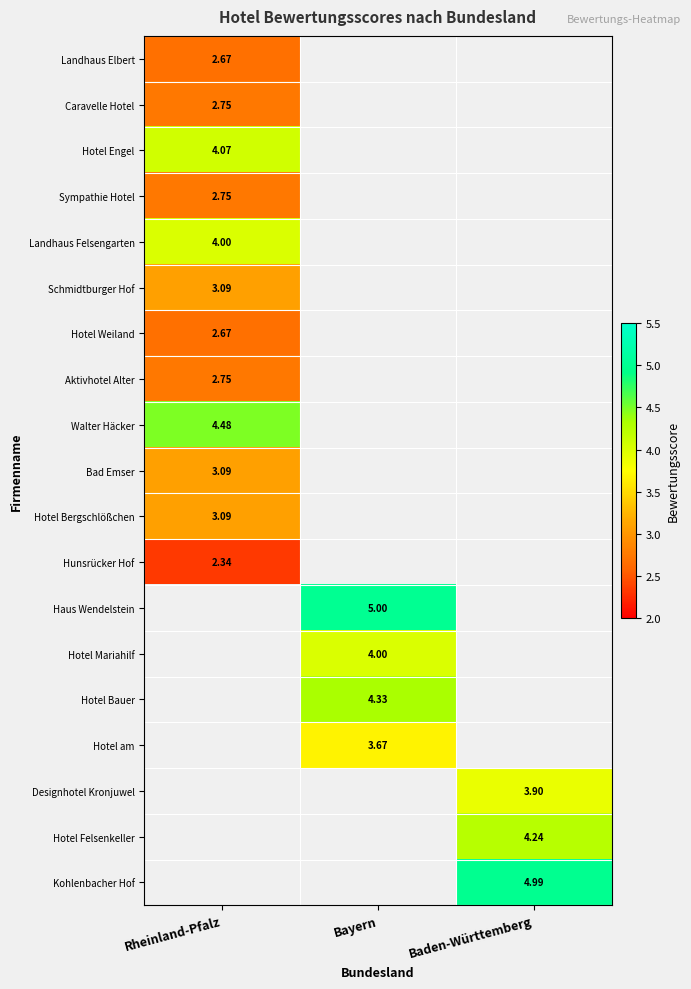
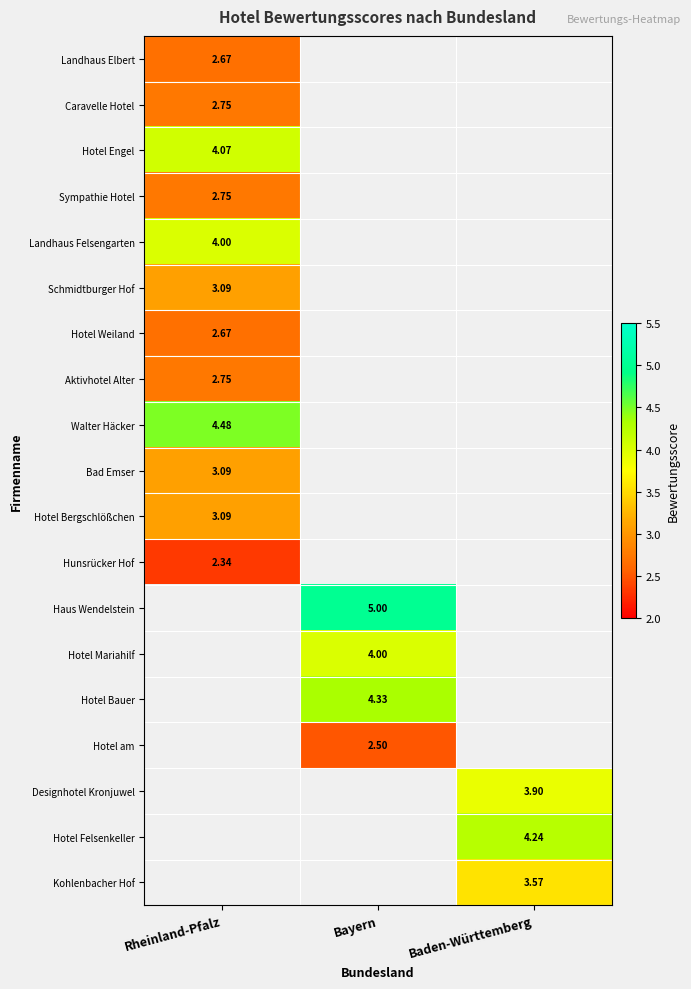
  {
    "Landhaus Elbert": {
      "Rheinland-Pfalz": 2.67
    },
    "Caravelle Hotel": {
      "Rheinland-Pfalz": 2.75
    },
    "Hotel Engel": {
      "Rheinland-Pfalz": 4.07
    },
    "Sympathie Hotel": {
      "Rheinland-Pfalz": 2.75
    },
    "Landhaus Felsengarten": {
      "Rheinland-Pfalz": 4.00
    },
    "Schmidtburger Hof": {
      "Rheinland-Pfalz": 3.09
    },
    "Hotel Weiland": {
      "Rheinland-Pfalz": 2.67
    },
    "Aktivhotel Alter": {
      "Rheinland-Pfalz": 2.75
    },
    "Walter Häcker": {
      "Rheinland-Pfalz": 4.48
    },
    "Bad Emser": {
      "Rheinland-Pfalz": 3.09
    },
    "Hotel Bergschlößchen": {
      "Rheinland-Pfalz": 3.09
    },
    "Hunsrücker Hof": {
      "Rheinland-Pfalz": 2.34
    },
    "Haus Wendelstein": {
      "Bayern": 5.00
    },
    "Hotel Mariahilf": {
      "Bayern": 4.00
    },
    "Hotel Bauer": {
      "Bayern": 4.33
    },
    "Hotel am": {
-     "Bayern": 3.67
+     "Bayern": 2.50
    },
    "Designhotel Kronjuwel": {
      "Baden-Württemberg": 3.90
    },
    "Hotel Felsenkeller": {
      "Baden-Württemberg": 4.24
    },
    "Kohlenbacher Hof": {
-     "Baden-Württemberg": 4.99
+     "Baden-Württemberg": 3.57
    }
  }
